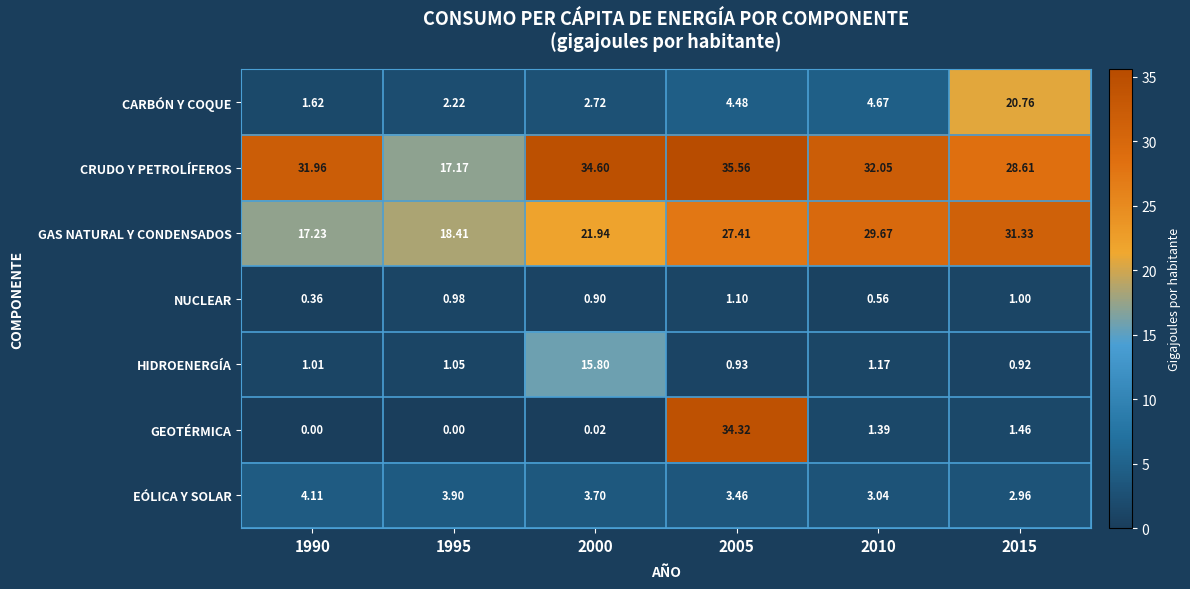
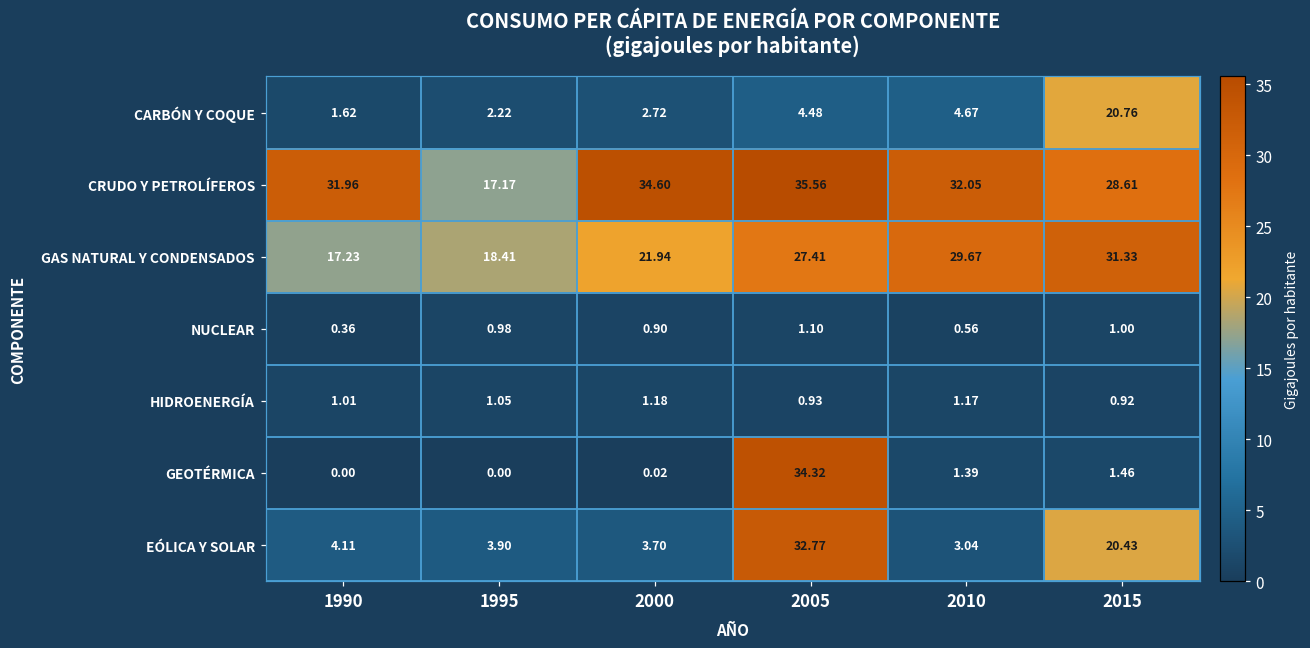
  {
    "CARBÓN Y COQUE": {
      "1990": 1.62,
      "1995": 2.22,
      "2000": 2.72,
      "2005": 4.48,
      "2010": 4.67,
      "2015": 20.76
    },
    "CRUDO Y PETROLÍFEROS": {
      "1990": 31.96,
      "1995": 17.17,
      "2000": 34.60,
      "2005": 35.56,
      "2010": 32.05,
      "2015": 28.61
    },
    "GAS NATURAL Y CONDENSADOS": {
      "1990": 17.23,
      "1995": 18.41,
      "2000": 21.94,
      "2005": 27.41,
      "2010": 29.67,
      "2015": 31.33
    },
    "NUCLEAR": {
      "1990": 0.36,
      "1995": 0.98,
      "2000": 0.90,
      "2005": 1.10,
      "2010": 0.56,
      "2015": 1.00
    },
    "HIDROENERGÍA": {
      "1990": 1.01,
      "1995": 1.05,
-     "2000": 15.80,
+     "2000": 1.18,
      "2005": 0.93,
      "2010": 1.17,
      "2015": 0.92
    },
    "GEOTÉRMICA": {
      "1990": 0.00,
      "1995": 0.00,
      "2000": 0.02,
      "2005": 34.32,
      "2010": 1.39,
      "2015": 1.46
    },
    "EÓLICA Y SOLAR": {
      "1990": 4.11,
      "1995": 3.90,
      "2000": 3.70,
-     "2005": 3.46,
+     "2005": 32.77,
      "2010": 3.04,
-     "2015": 2.96
+     "2015": 20.43
    }
  }
